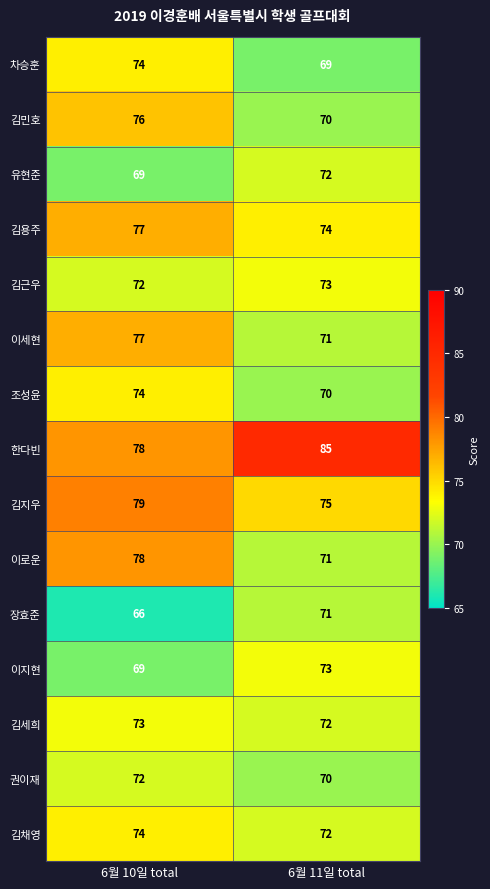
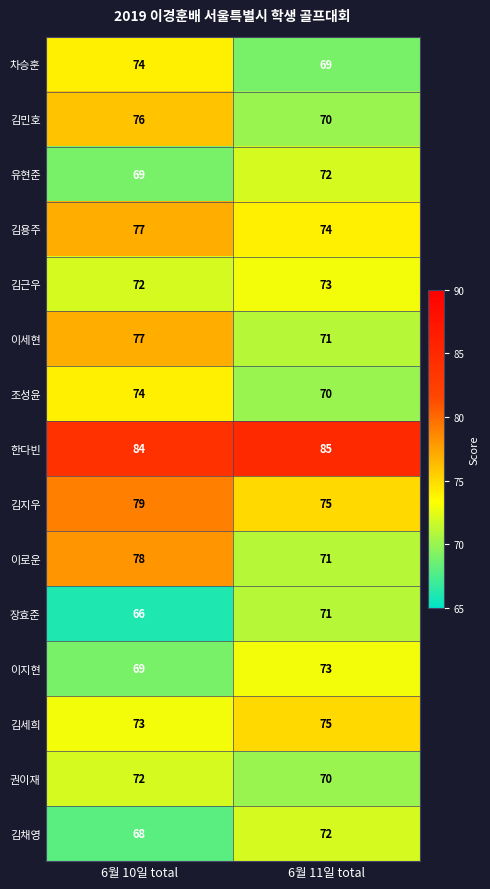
  {
    "차승훈": {
      "6월 10일 total": 74,
      "6월 11일 total": 69
    },
    "김민호": {
      "6월 10일 total": 76,
      "6월 11일 total": 70
    },
    "유현준": {
      "6월 10일 total": 69,
      "6월 11일 total": 72
    },
    "김용주": {
      "6월 10일 total": 77,
      "6월 11일 total": 74
    },
    "김근우": {
      "6월 10일 total": 72,
      "6월 11일 total": 73
    },
    "이세현": {
      "6월 10일 total": 77,
      "6월 11일 total": 71
    },
    "조성윤": {
      "6월 10일 total": 74,
      "6월 11일 total": 70
    },
    "한다빈": {
-     "6월 10일 total": 78,
+     "6월 10일 total": 84,
      "6월 11일 total": 85
    },
    "김지우": {
      "6월 10일 total": 79,
      "6월 11일 total": 75
    },
    "이로운": {
      "6월 10일 total": 78,
      "6월 11일 total": 71
    },
    "장효준": {
      "6월 10일 total": 66,
      "6월 11일 total": 71
    },
    "이지현": {
      "6월 10일 total": 69,
      "6월 11일 total": 73
    },
    "김세희": {
      "6월 10일 total": 73,
-     "6월 11일 total": 72
+     "6월 11일 total": 75
    },
    "권이재": {
      "6월 10일 total": 72,
      "6월 11일 total": 70
    },
    "김채영": {
-     "6월 10일 total": 74,
+     "6월 10일 total": 68,
      "6월 11일 total": 72
    }
  }
